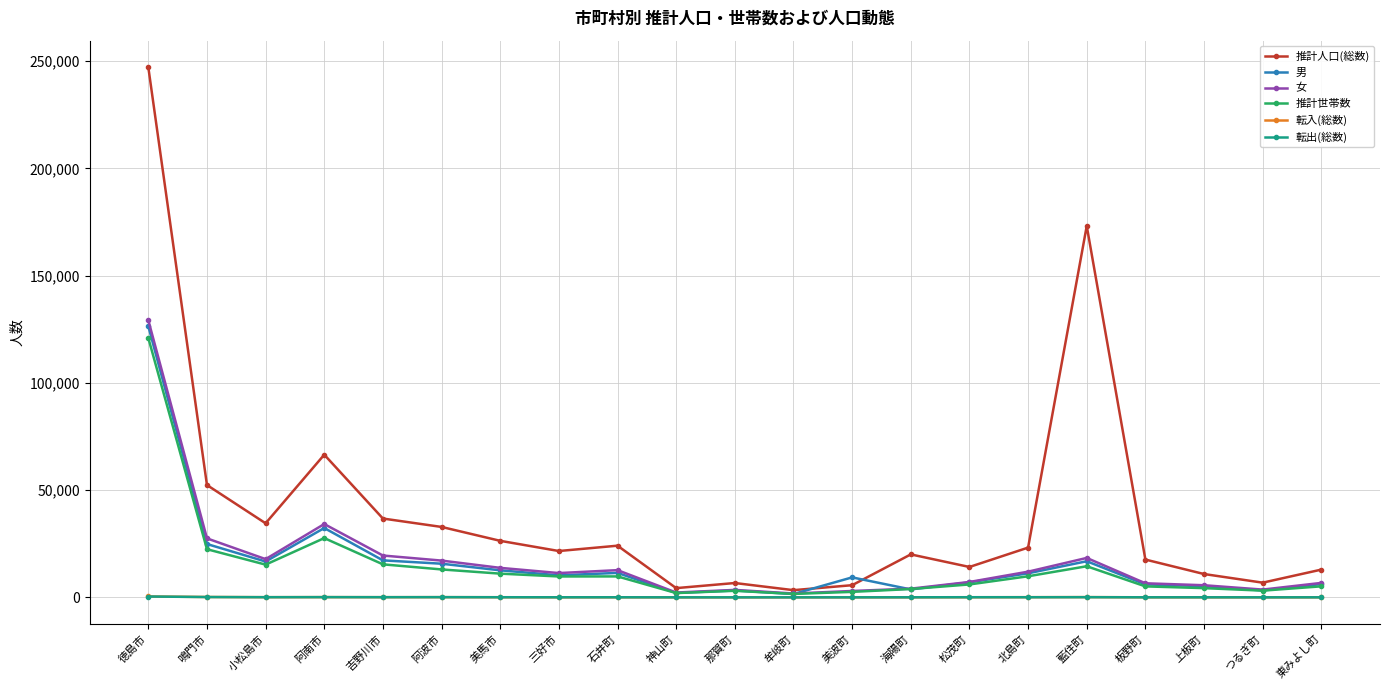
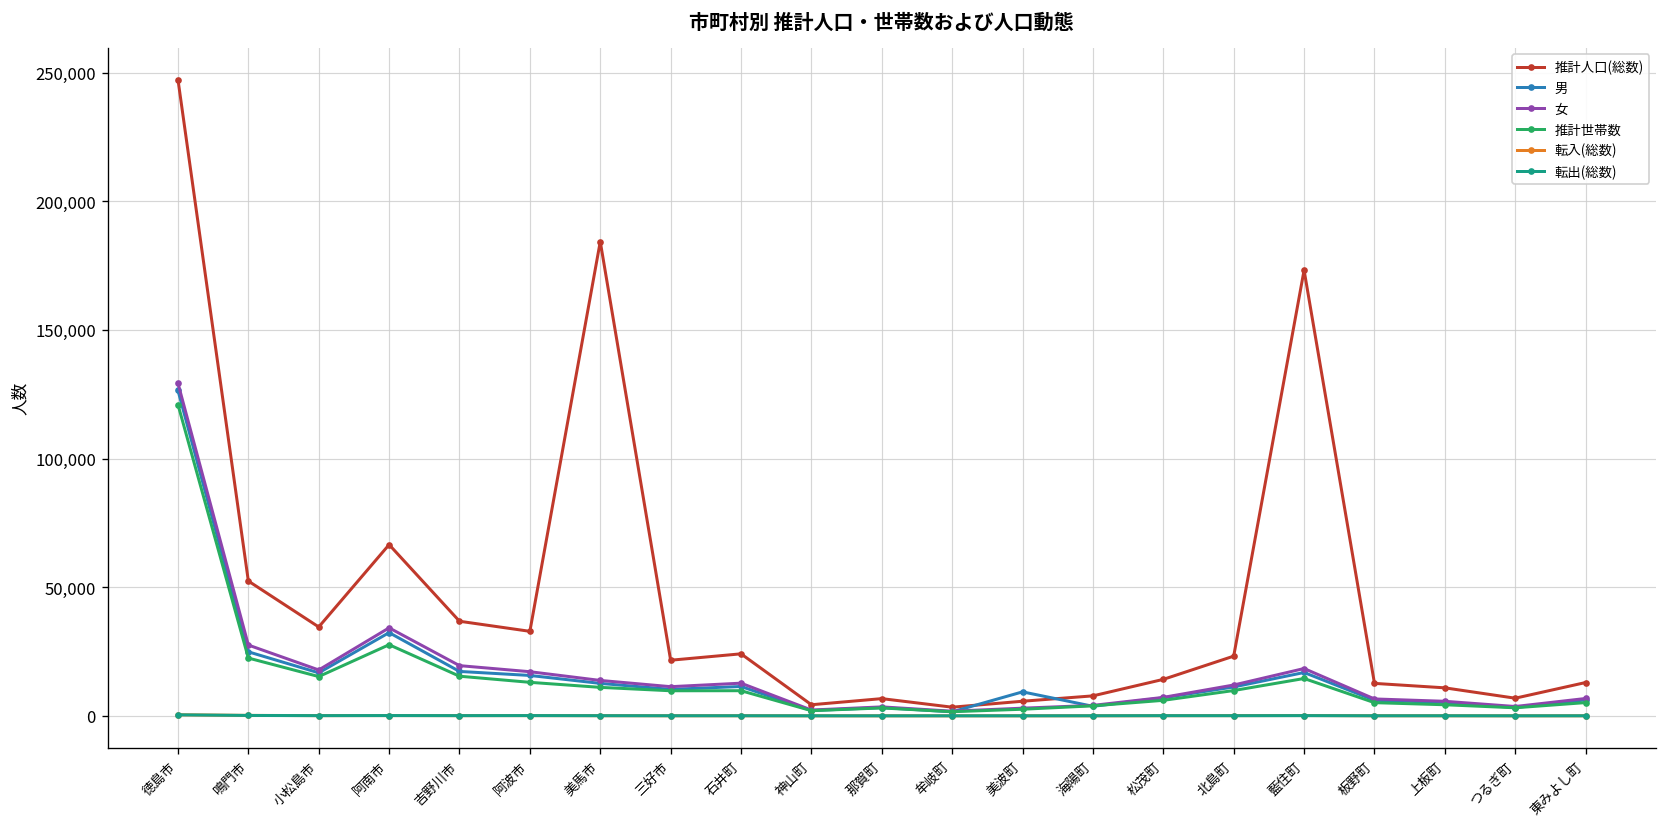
  {
    "推計人口(総数)": {
      "徳島市": "247,000",
      "鳴門市": "52,000",
      "小松島市": "35,000",
      "阿南市": "67,000",
      "吉野川市": "37,000",
      "阿波市": "33,000",
-     "美馬市": "26,000",
+     "美馬市": "184,000",
      "三好市": "22,000",
      "石井町": "24,000",
      "神山町": "4,000",
      "那賀町": "7,000",
      "牟岐町": "3,000",
      "美波町": "6,000",
-     "海陽町": "20,000",
+     "海陽町": "8,000",
      "松茂町": "14,000",
      "北島町": "23,000",
      "藍住町": "173,000",
-     "板野町": "18,000",
+     "板野町": "13,000",
      "上板町": "11,000",
      "つるぎ町": "7,000",
      "東みよし町": "13,000"
    },
    "男": {
      "徳島市": "126,000",
      "鳴門市": "25,000",
      "阿南市": "32,000",
      "吉野川市": "17,000",
      "阿波市": "16,000",
      "石井町": "11,000",
      "美波町": "9,000",
      "藍住町": "17,000"
    },
    "女": {
      "徳島市": "129,000",
      "鳴門市": "28,000",
      "阿南市": "34,000",
      "吉野川市": "20,000",
      "阿波市": "17,000",
      "石井町": "13,000",
      "藍住町": "18,000"
    }
  }
